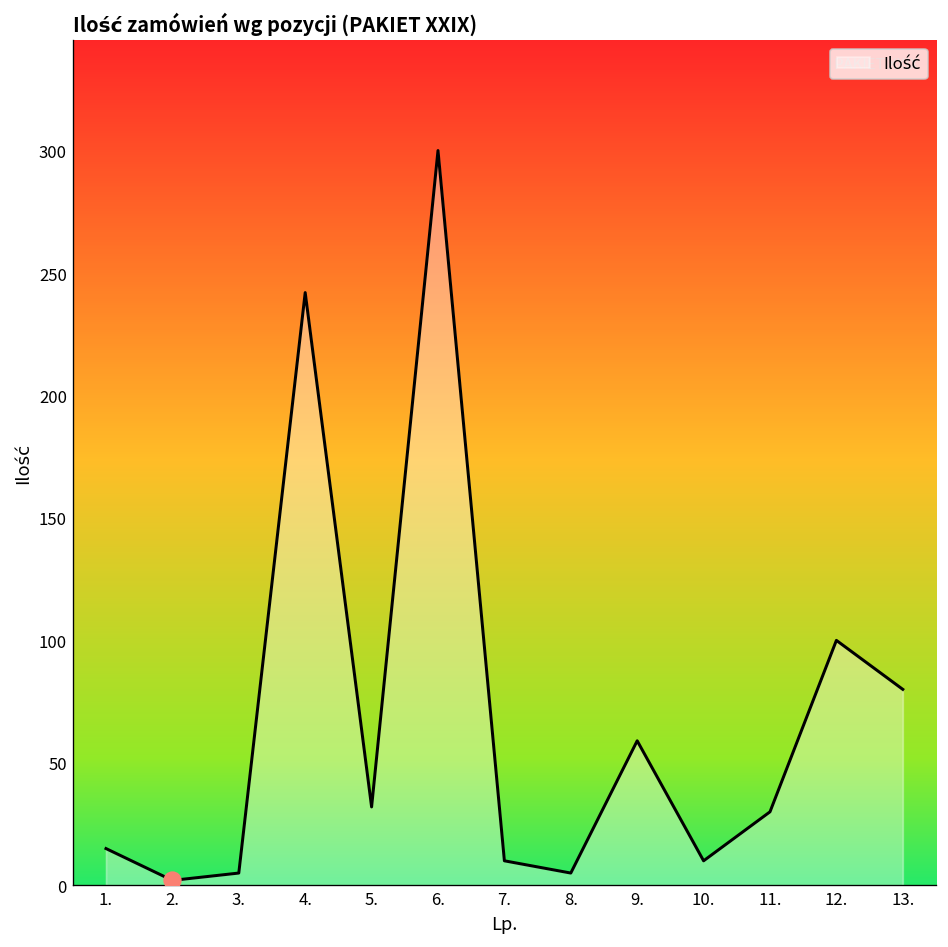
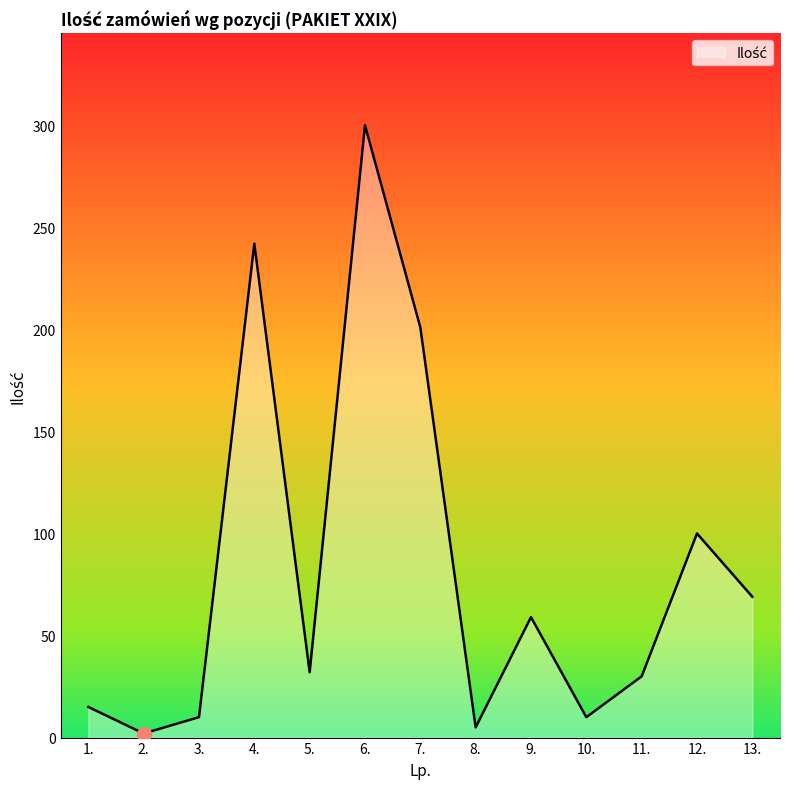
  {
    "Ilość": {
      "1.": 15,
-     "3.": 5,
+     "3.": 10,
      "4.": 242,
      "5.": 32,
      "6.": 300,
-     "7.": 10,
+     "7.": 201,
      "8.": 5,
      "9.": 59,
      "10.": 10,
      "11.": 30,
      "12.": 100,
-     "13.": 80
+     "13.": 69
    }
  }
